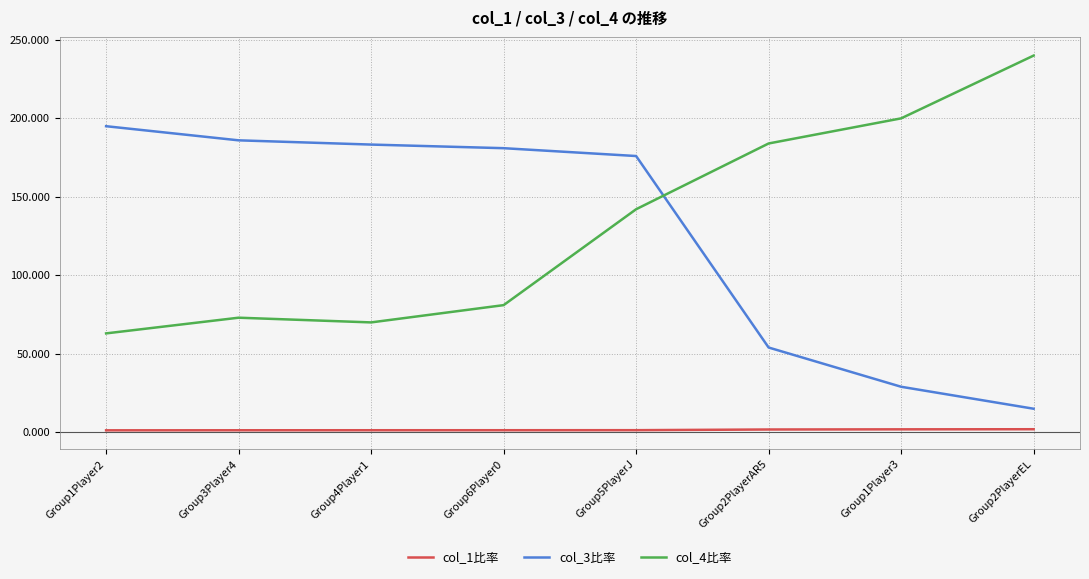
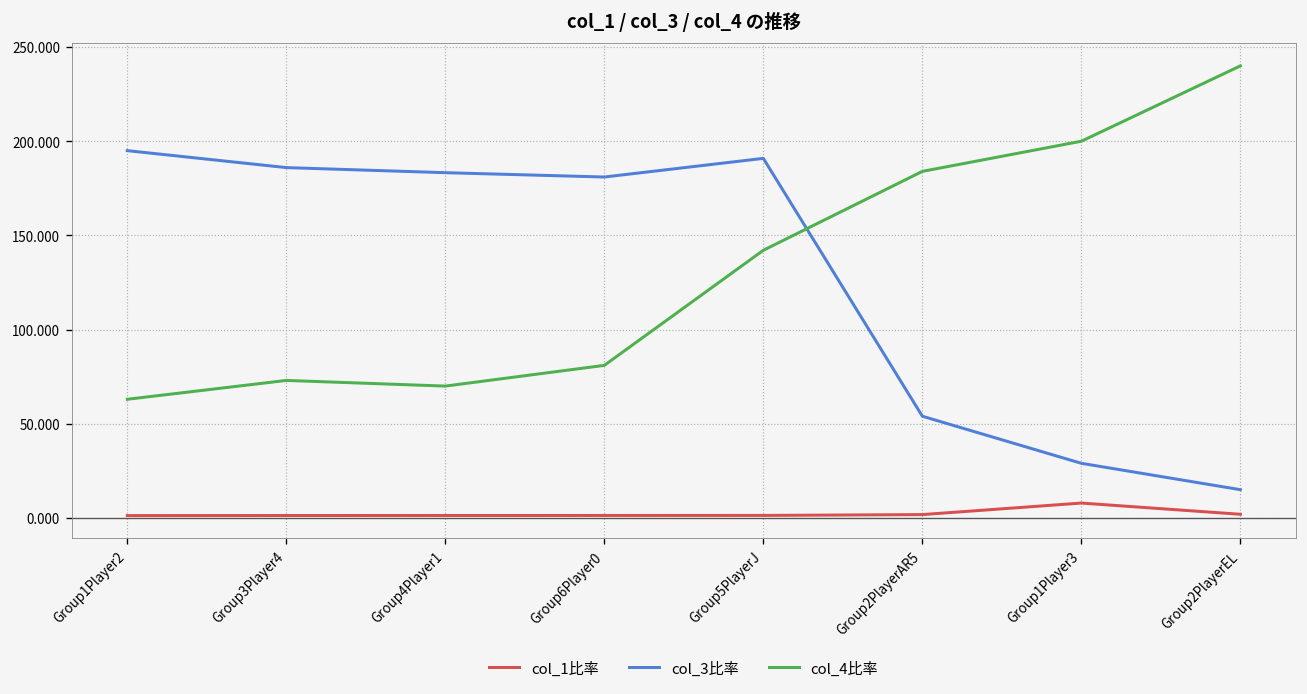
  {
    "col_1比率": {
      "Group1Player2": 1,
      "Group3Player4": 1,
      "Group4Player1": 1,
      "Group6Player0": 1,
      "Group5PlayerJ": 1,
      "Group2PlayerAR5": 2,
-     "Group1Player3": 2,
+     "Group1Player3": 8,
      "Group2PlayerEL": 2
    },
    "col_3比率": {
      "Group1Player2": 195,
      "Group3Player4": 186,
      "Group4Player1": 183,
      "Group6Player0": 181,
-     "Group5PlayerJ": 176,
+     "Group5PlayerJ": 191,
      "Group2PlayerAR5": 54,
      "Group1Player3": 29,
      "Group2PlayerEL": 15
    },
    "col_4比率": {
      "Group1Player2": 63,
      "Group3Player4": 73,
      "Group4Player1": 70,
      "Group6Player0": 81,
      "Group5PlayerJ": 142,
      "Group2PlayerAR5": 184,
      "Group1Player3": 200,
      "Group2PlayerEL": 240
    }
  }
